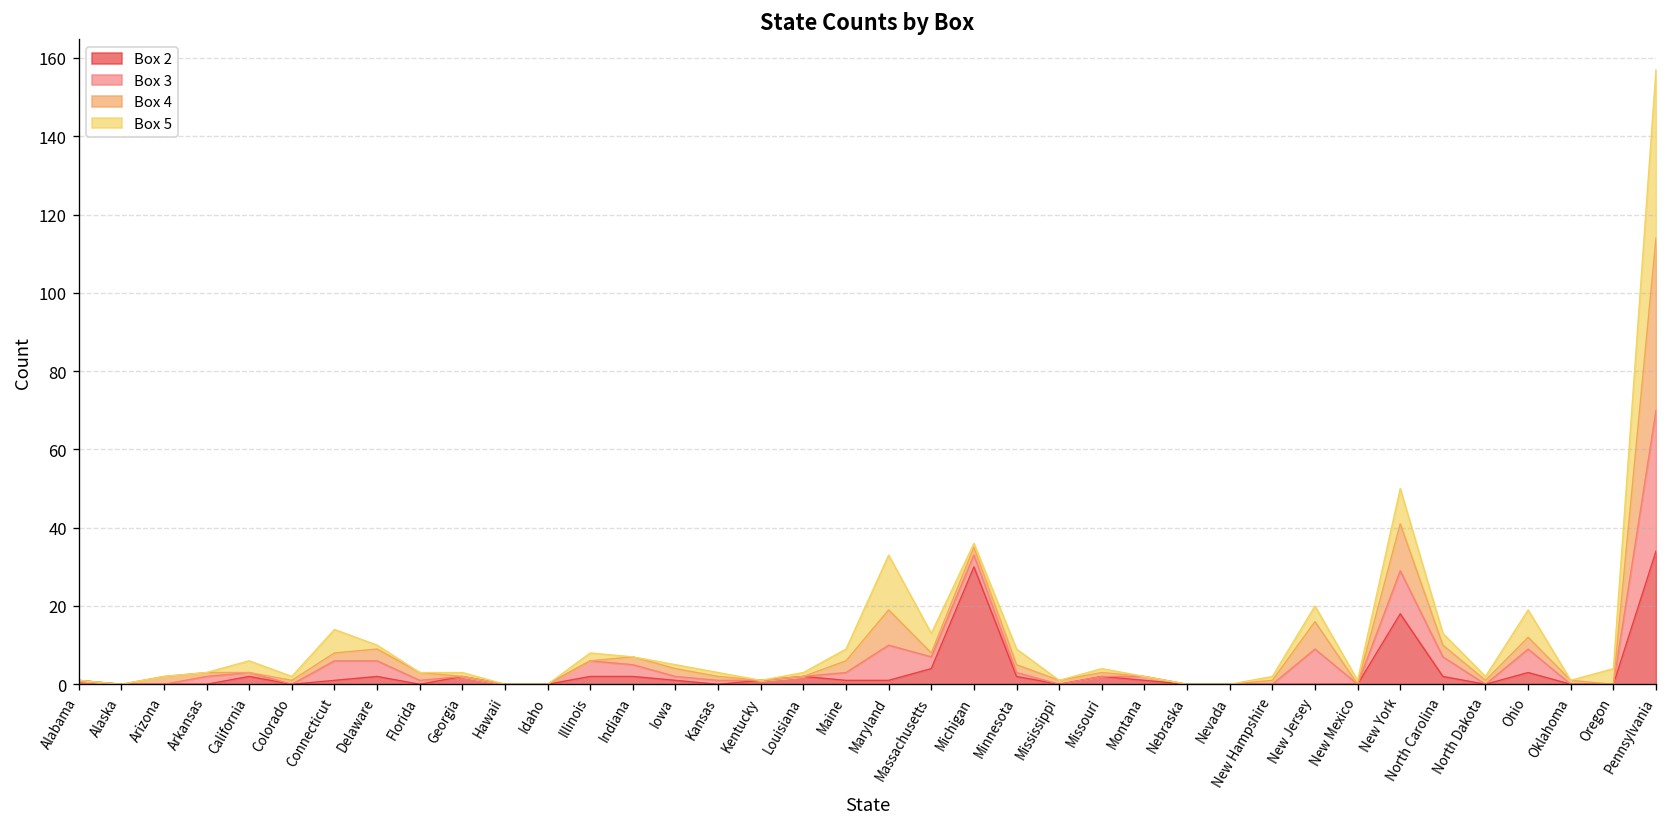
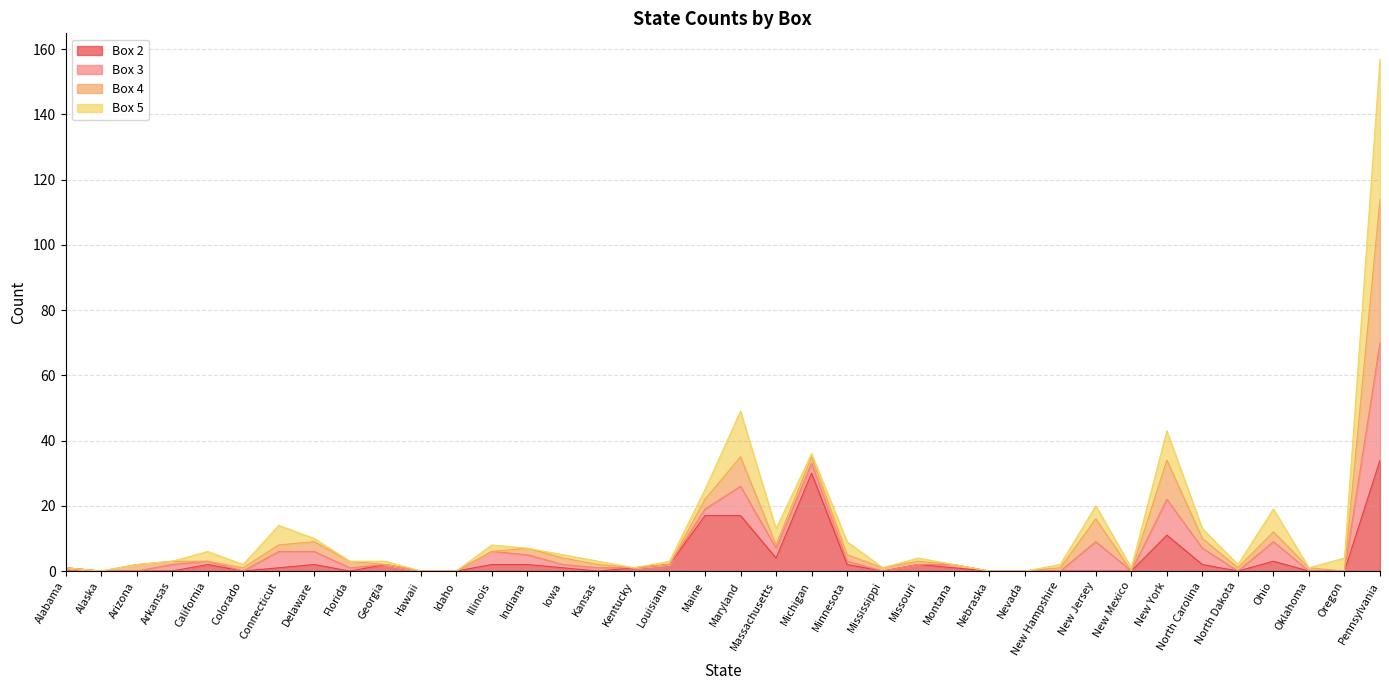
  {
    "Box 2": {
      "Arkansas": 0,
      "California": 2,
      "Connecticut": 1,
      "Delaware": 2,
      "Florida": 0,
      "Illinois": 2,
      "Indiana": 2,
      "Iowa": 1,
      "Kansas": 0,
-     "Maine": 1,
-     "Maryland": 1,
+     "Maine": 17,
+     "Maryland": 17,
      "Massachusetts": 4,
      "Michigan": 30,
      "Minnesota": 2,
      "Montana": 1,
      "New Jersey": 0,
-     "New York": 18,
+     "New York": 11,
      "North Carolina": 2,
      "Ohio": 3,
      "Pennsylvania": 34
    }
  }
